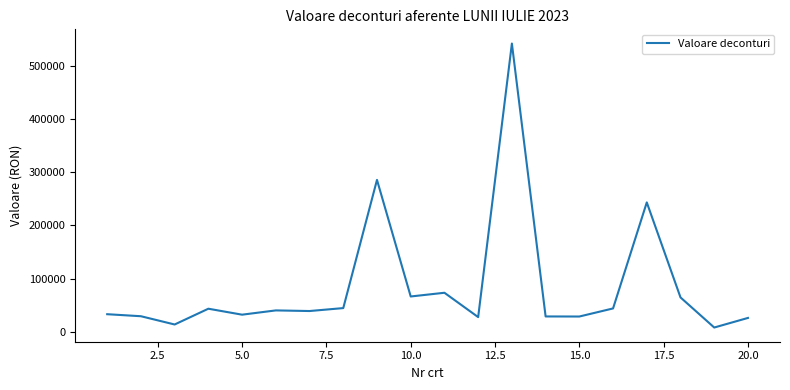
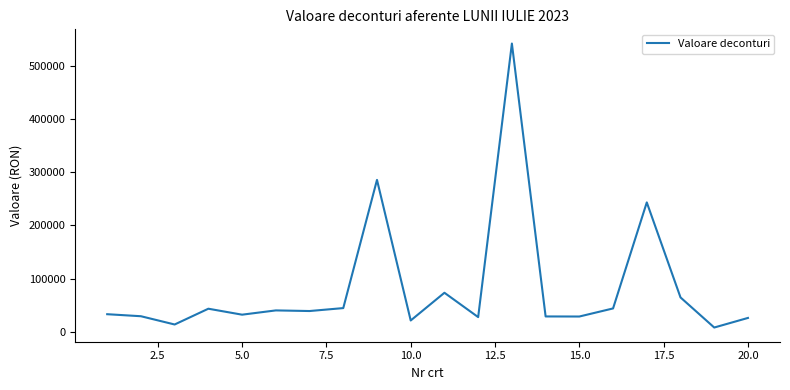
  {
    "5.0": 30000,
-   "10.0": 70000,
+   "10.0": 20000,
    "15.0": 30000,
    "20.0": 30000
  }
